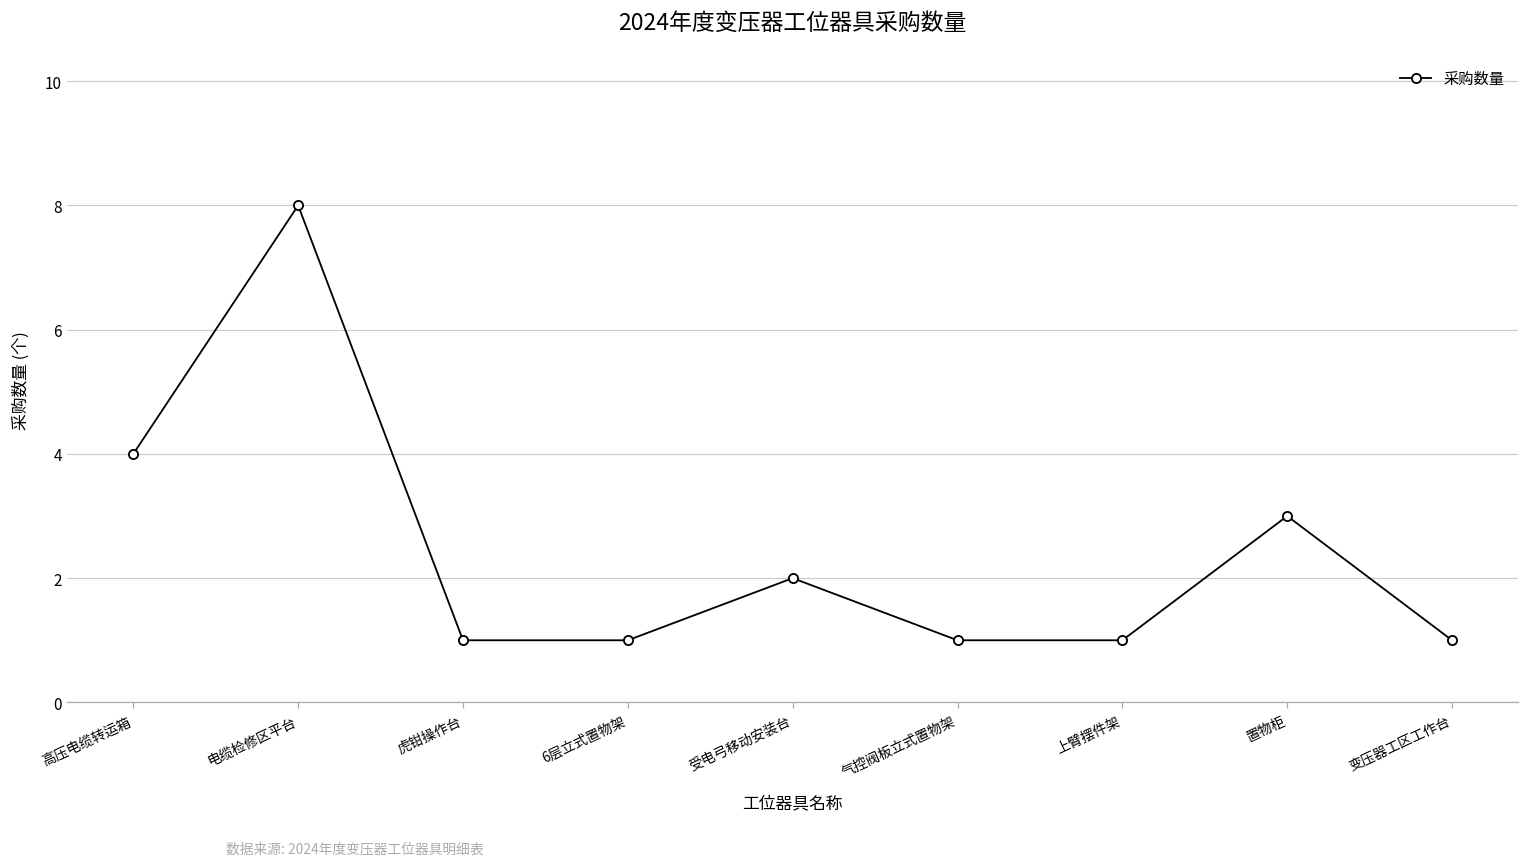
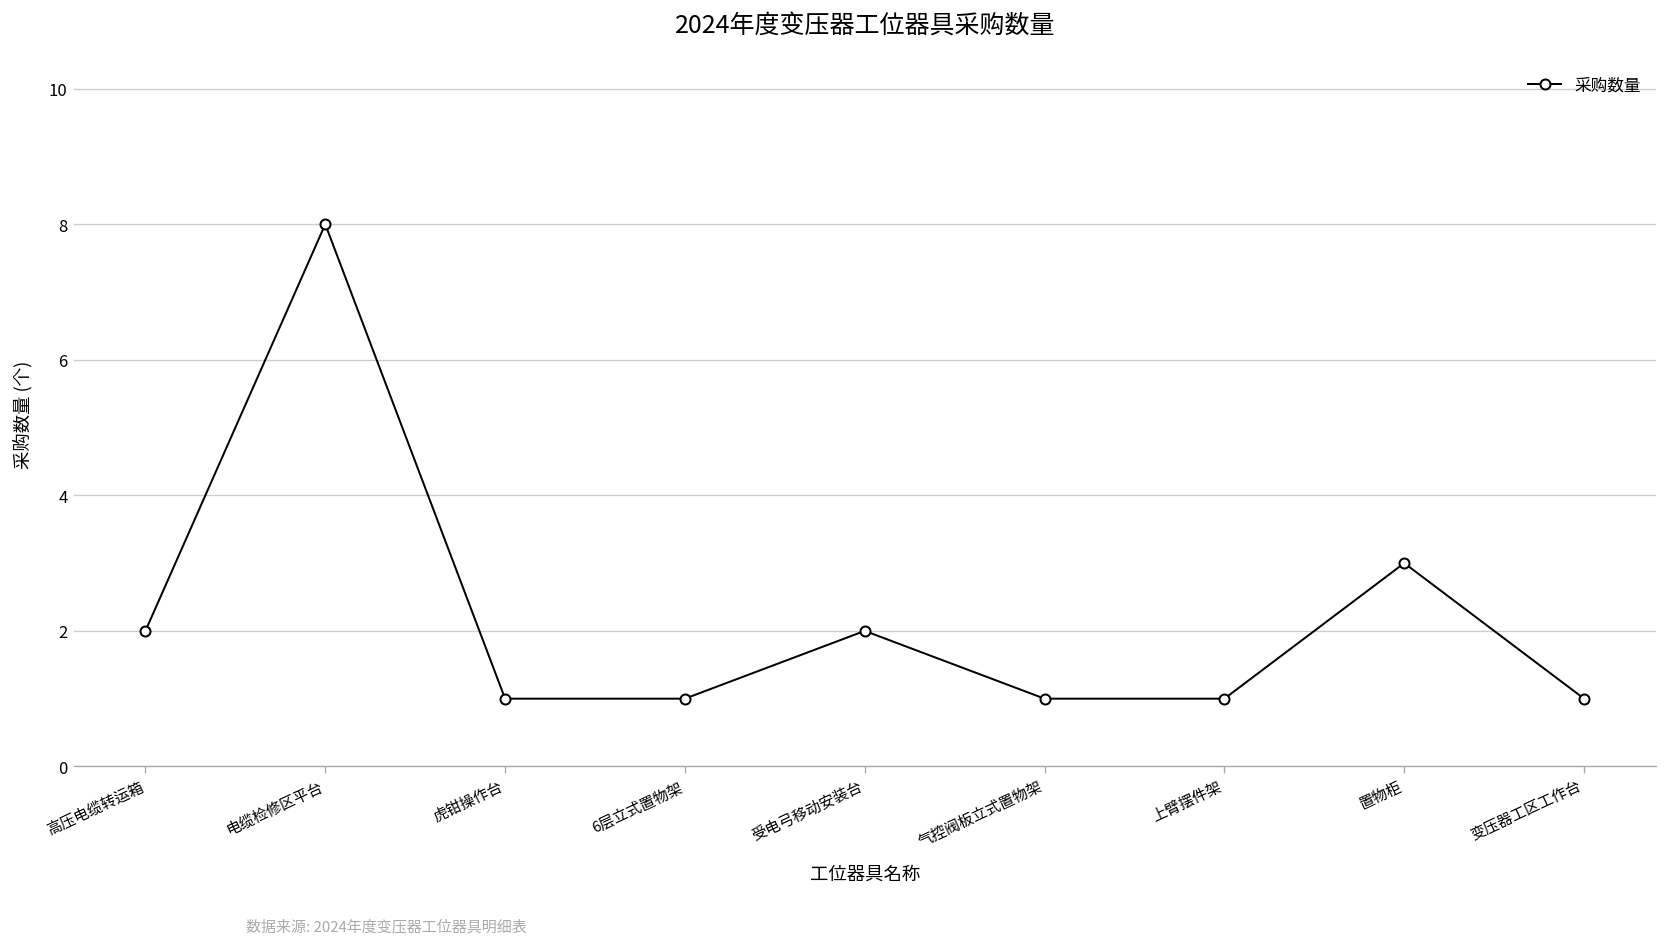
  {
-   "高压电缆转运箱": 4,
+   "高压电缆转运箱": 2,
    "电缆检修区平台": 8,
    "虎钳操作台": 1,
    "6层立式置物架": 1,
    "受电弓移动安装台": 2,
    "气控阀板立式置物架": 1,
    "上臂摆件架": 1,
    "置物柜": 3,
    "变压器工区工作台": 1
  }
